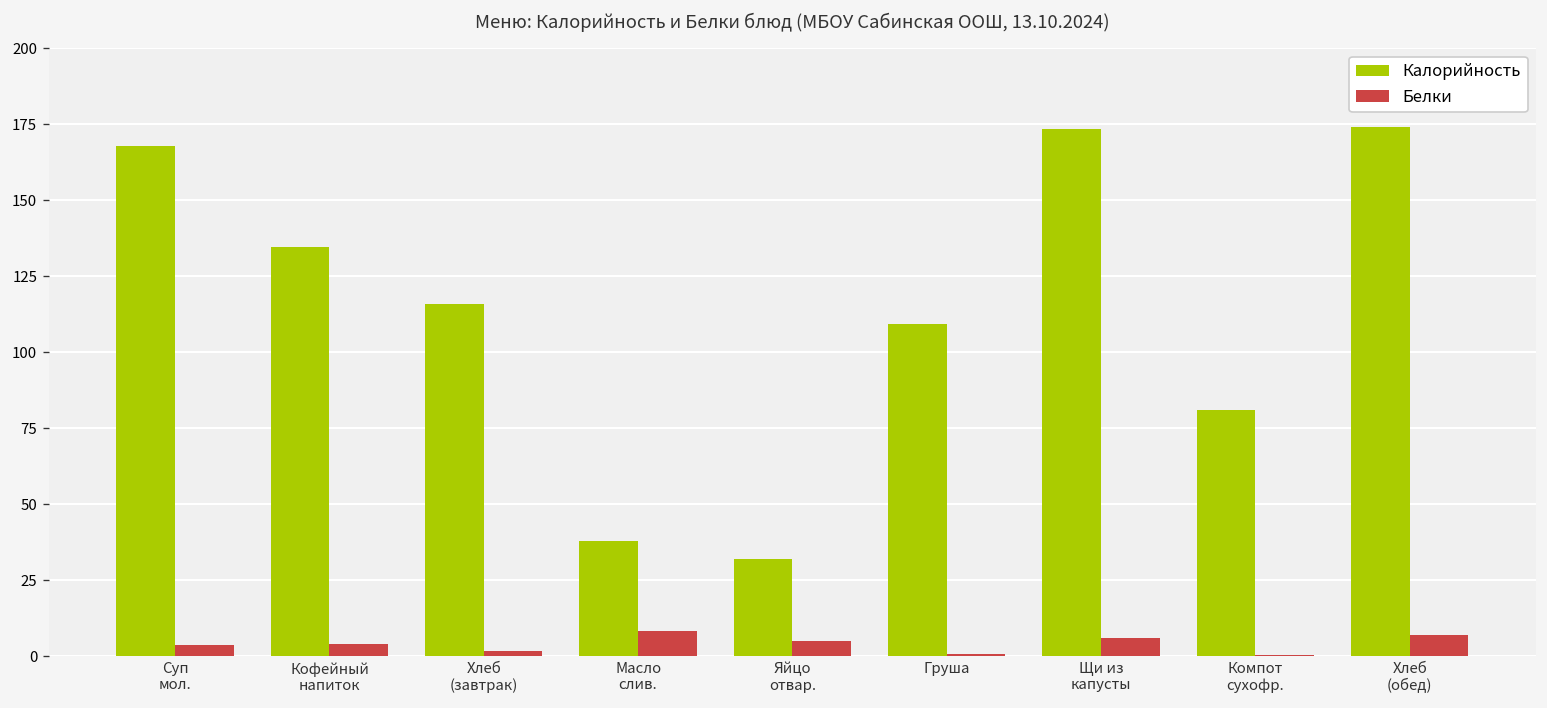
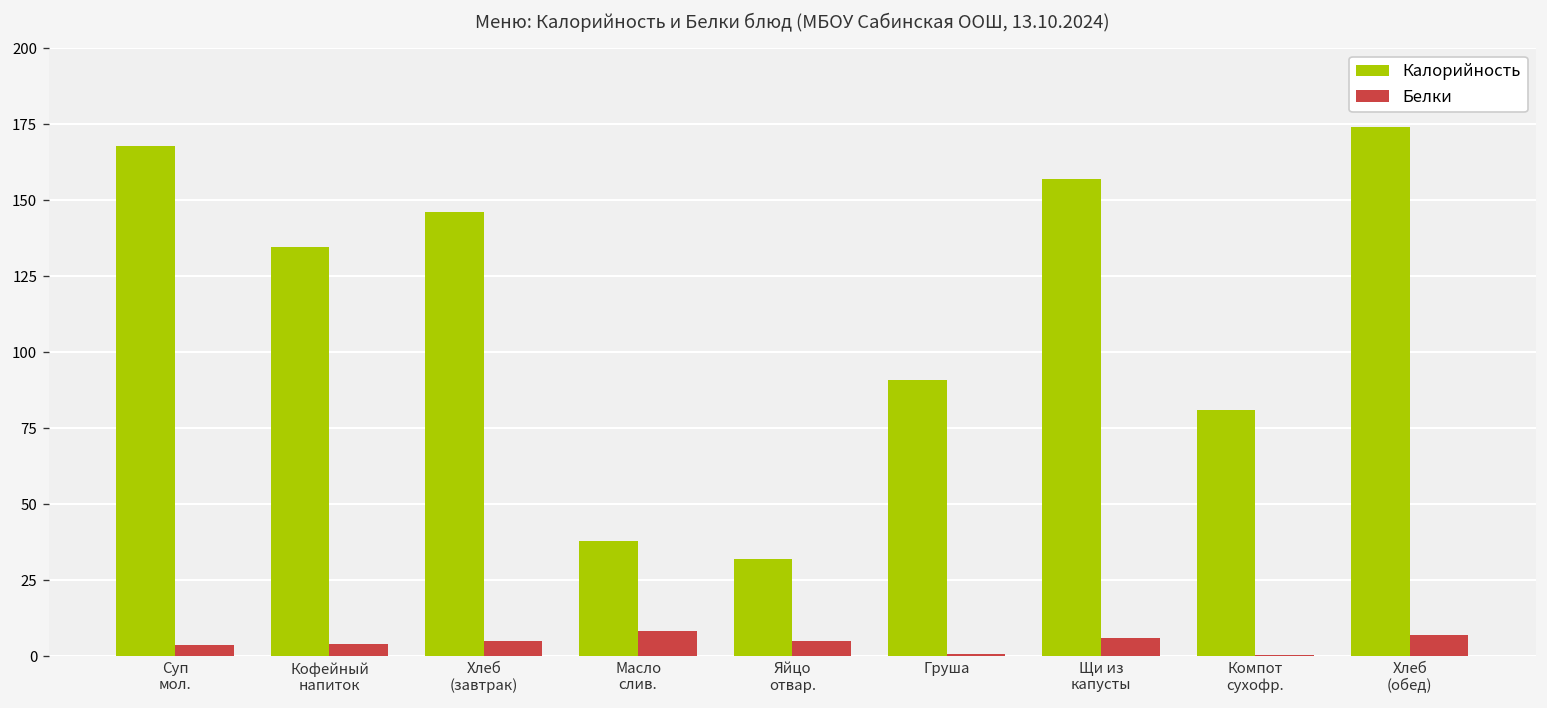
  {
    "Калорийность": {
      "Суп мол.": 168,
      "Кофейный напиток": 135,
-     "Хлеб (завтрак)": 116,
+     "Хлеб (завтрак)": 146,
      "Масло слив.": 38,
      "Яйцо отвар.": 32,
-     "Груша": 109,
-     "Щи из капусты": 173,
+     "Груша": 91,
+     "Щи из капусты": 157,
      "Компот сухофр.": 81,
      "Хлеб (обед)": 174
    },
    "Белки": {
      "Суп мол.": 4,
      "Кофейный напиток": 4,
-     "Хлеб (завтрак)": 2,
+     "Хлеб (завтрак)": 5,
      "Масло слив.": 8,
      "Яйцо отвар.": 5,
      "Щи из капусты": 6,
      "Хлеб (обед)": 7
    }
  }
